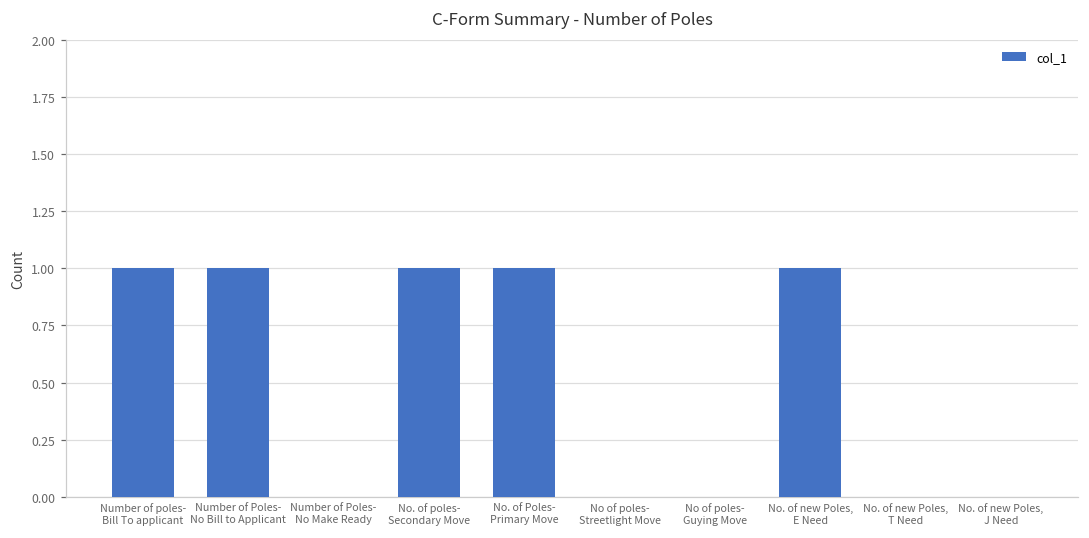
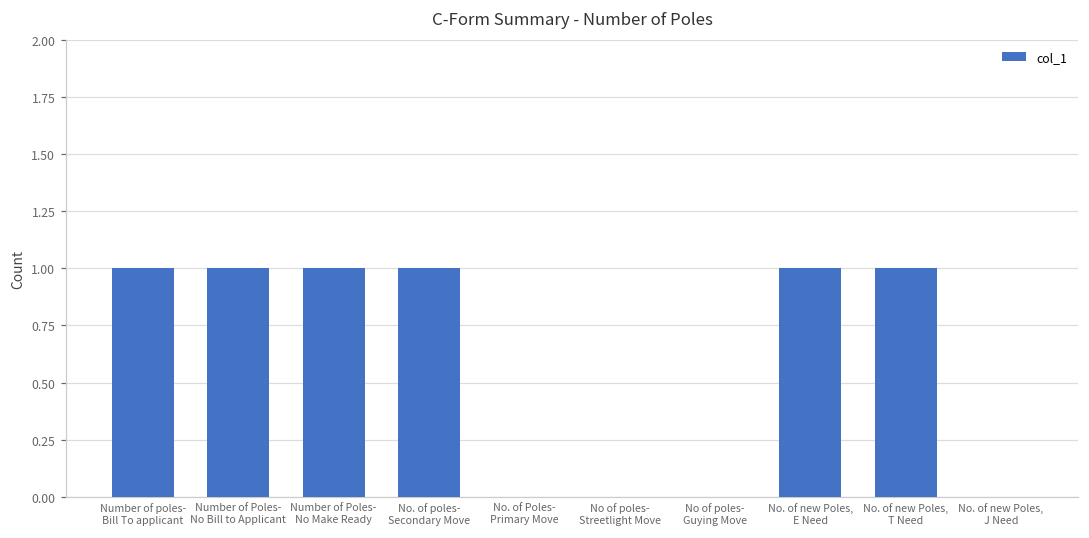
  {
    "Number of poles- Bill To applicant": 1,
    "Number of Poles- No Bill to Applicant": 1,
-   "Number of Poles- No Make Ready": 0,
+   "Number of Poles- No Make Ready": 1,
    "No. of poles- Secondary Move": 1,
-   "No. of Poles- Primary Move": 1,
+   "No. of Poles- Primary Move": 0,
    "No of poles- Streetlight Move": 0,
    "No of poles- Guying Move": 0,
    "No. of new Poles, E Need": 1,
-   "No. of new Poles, T Need": 0,
+   "No. of new Poles, T Need": 1,
    "No. of new Poles, J Need": 0
  }
